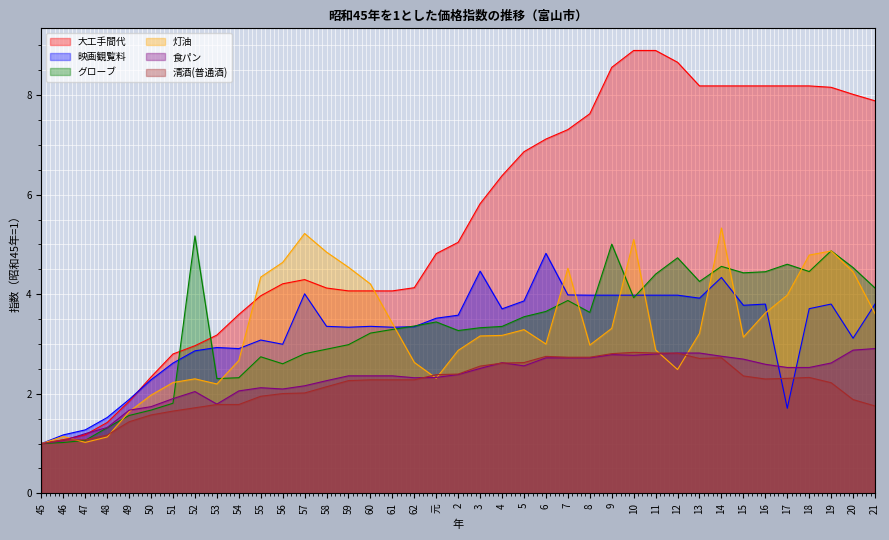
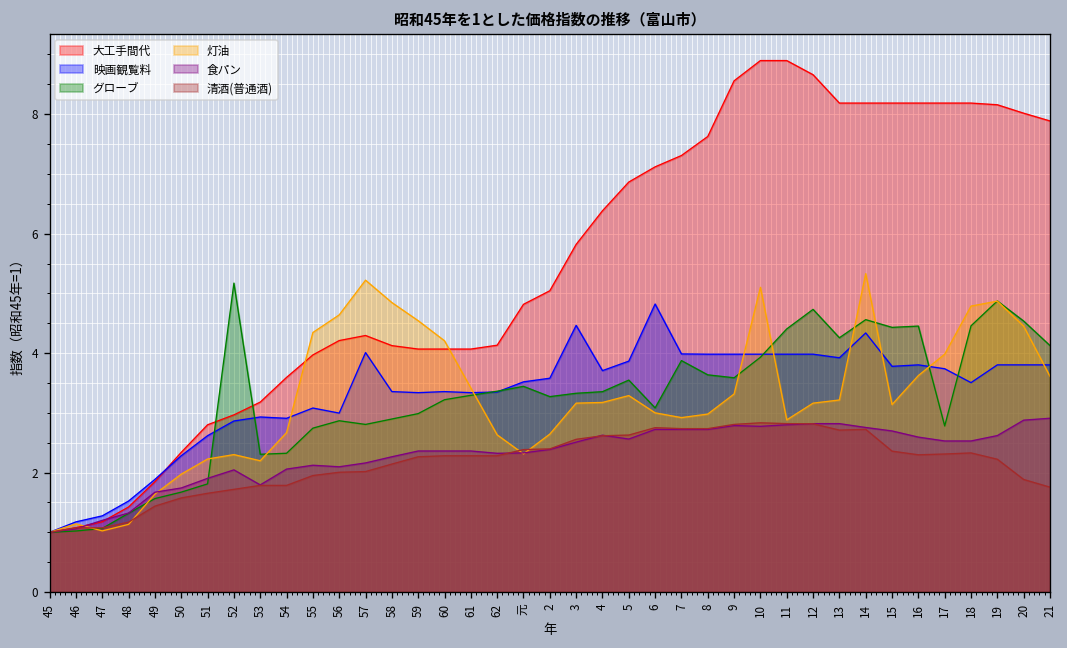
  {
    "映画観覧料": {
      "47": 1.3,
      "48": 1.5,
      "50": 2.3,
      "51": 2.6,
      "52": 2.9,
      "53": 2.9,
      "54": 2.9,
      "55": 3.1,
      "56": 3.0,
      "57": 4.0,
      "58": 3.4,
      "59": 3.3,
      "60": 3.4,
      "元": 3.5,
      "2": 3.6,
      "3": 4.5,
      "4": 3.7,
      "5": 3.9,
      "6": 4.8,
      "7": 4.0,
      "8": 4.0,
      "9": 4.0,
      "11": 4.0,
      "12": 4.0,
      "13": 3.9,
      "14": 4.3,
      "15": 3.8,
      "16": 3.8,
-     "17": 1.7,
-     "18": 3.7,
+     "17": 3.7,
+     "18": 3.5,
      "19": 3.8,
-     "20": 3.1,
+     "20": 3.8,
      "21": 3.8
    },
    "グローブ": {
      "49": 1.6,
      "50": 1.7,
      "51": 1.8,
      "52": 5.2,
      "53": 2.3,
      "54": 2.3,
      "55": 2.7,
-     "56": 2.6,
+     "56": 2.9,
      "57": 2.8,
      "58": 2.9,
      "59": 3.0,
      "60": 3.2,
      "元": 3.4,
      "2": 3.3,
      "3": 3.3,
      "4": 3.4,
      "5": 3.5,
-     "6": 3.7,
+     "6": 3.1,
      "7": 3.9,
      "8": 3.6,
-     "9": 5.0,
+     "9": 3.6,
      "11": 4.4,
      "12": 4.7,
      "13": 4.3,
      "14": 4.6,
      "15": 4.4,
      "16": 4.5,
-     "17": 4.6,
+     "17": 2.8,
      "18": 4.5,
      "20": 4.5,
      "21": 4.1
    },
    "灯油": {
      "50": 2.0,
      "51": 2.2,
      "52": 2.3,
      "53": 2.2,
      "54": 2.7,
      "55": 4.3,
      "56": 4.6,
      "57": 5.2,
      "58": 4.8,
      "59": 4.5,
      "60": 4.2,
      "61": 3.4,
      "62": 2.6,
-     "2": 2.9,
+     "2": 2.6,
      "3": 3.2,
      "4": 3.2,
      "5": 3.3,
      "6": 3.0,
-     "7": 4.5,
+     "7": 2.9,
      "8": 3.0,
      "9": 3.3,
      "10": 5.1,
      "11": 2.9,
-     "12": 2.5,
+     "12": 3.2,
      "13": 3.2,
      "14": 5.3,
      "15": 3.1,
      "16": 3.6,
      "17": 4.0,
      "18": 4.8,
      "20": 4.5,
      "21": 3.6
    }
  }
